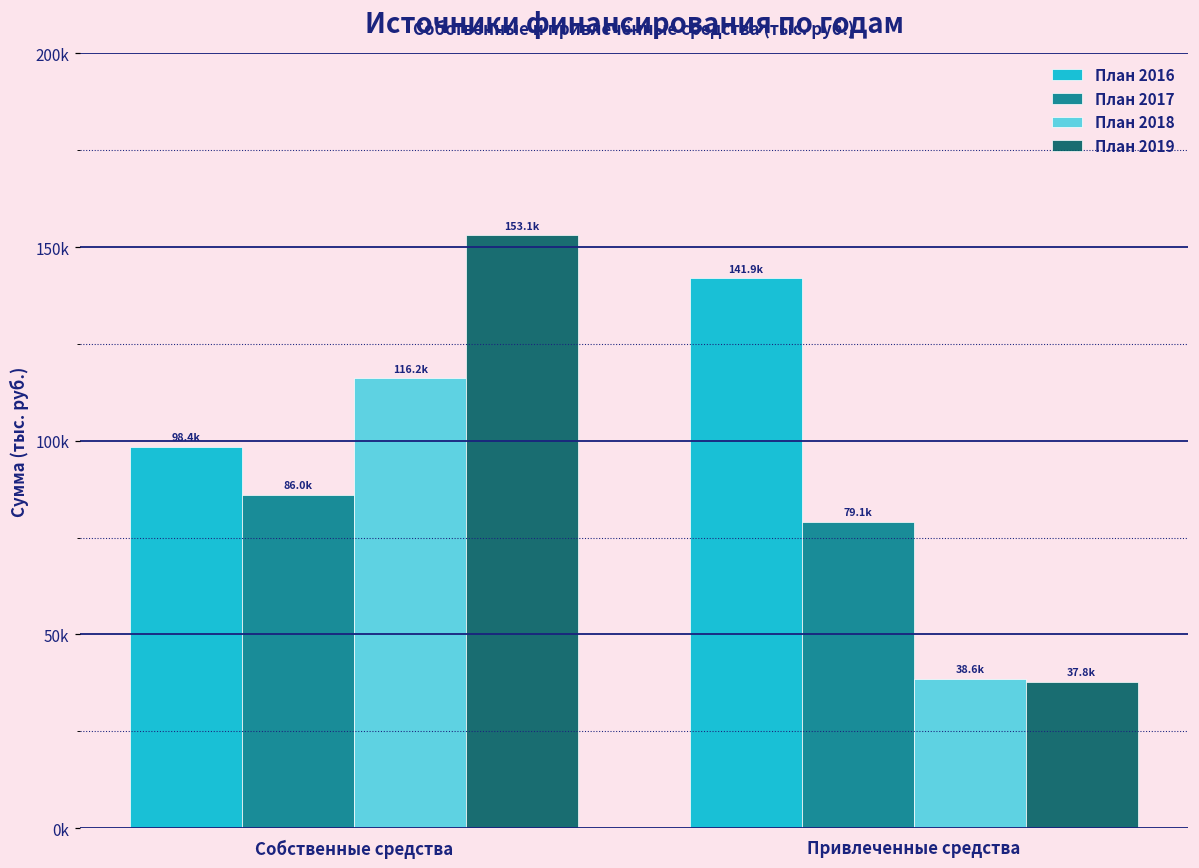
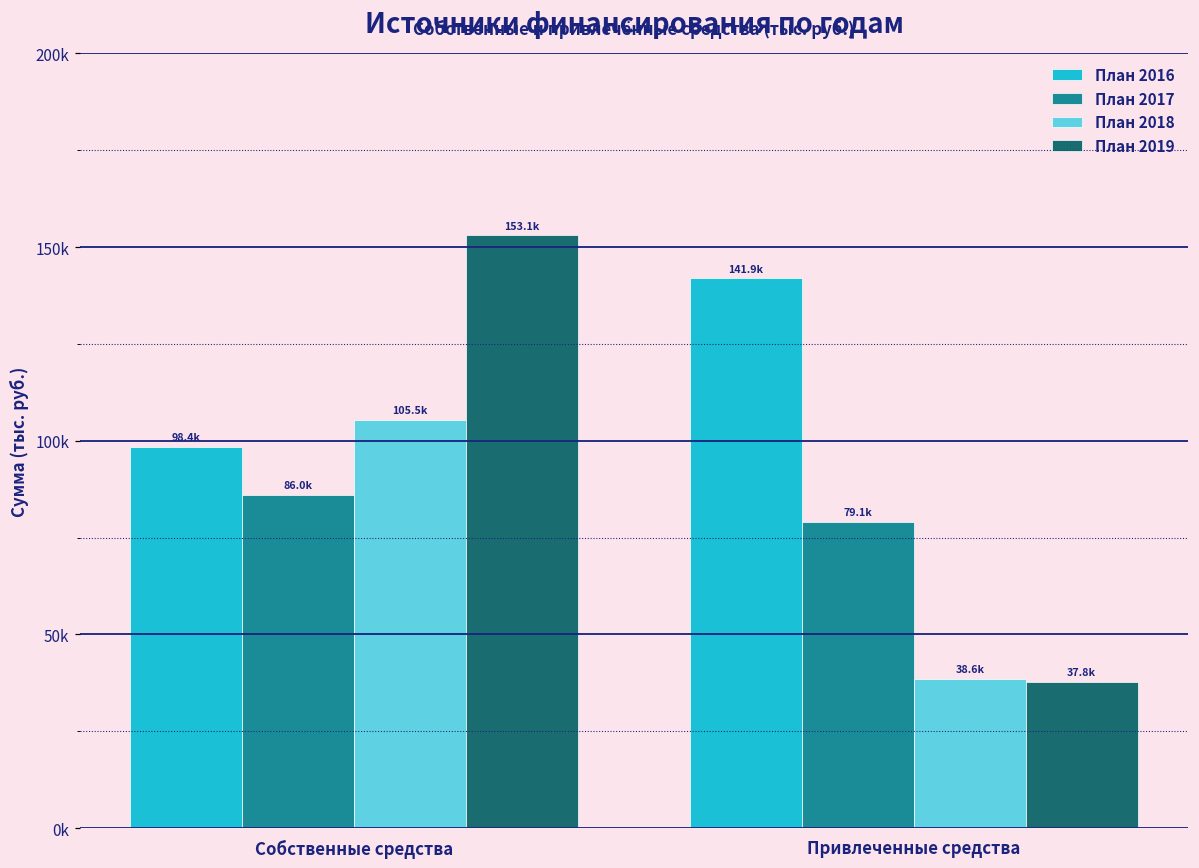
  {
    "План 2016": {
      "Собственные средства": "98.4k",
      "Привлеченные средства": "141.9k"
    },
    "План 2018": {
-     "Собственные средства": "116.2k",
+     "Собственные средства": "105.5k",
      "Привлеченные средства": "38.6k"
    }
  }
